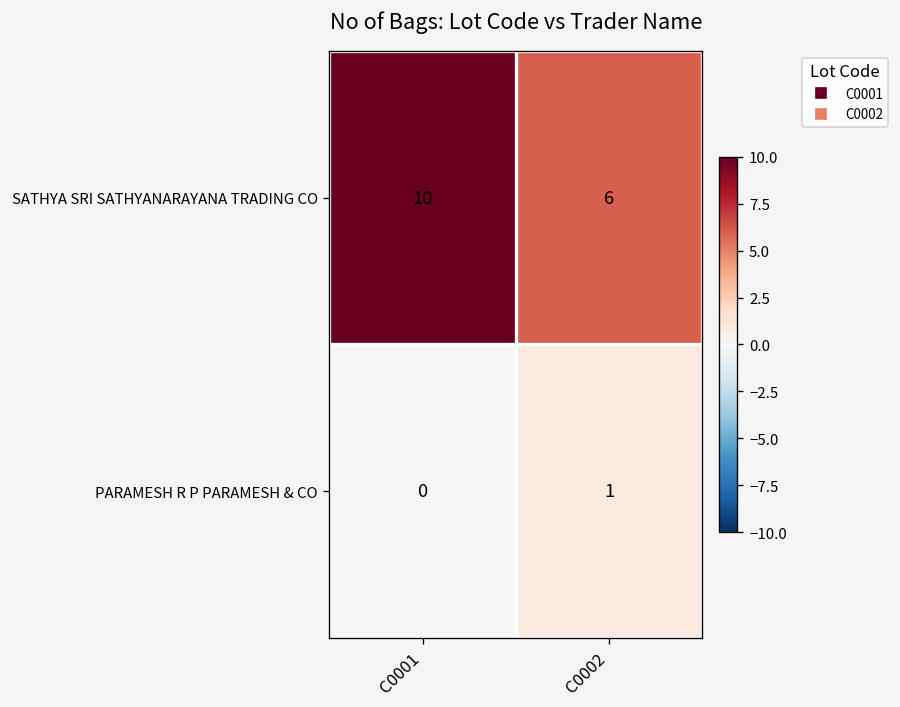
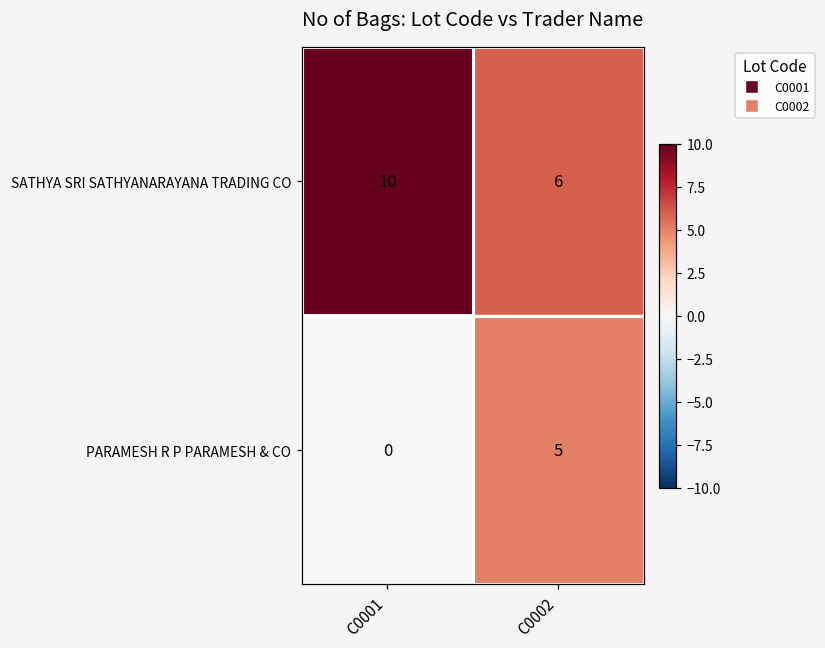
  {
    "SATHYA SRI SATHYANARAYANA TRADING CO": {
      "C0001": 10,
      "C0002": 6
    },
    "PARAMESH R P PARAMESH & CO": {
      "C0001": 0,
-     "C0002": 1
+     "C0002": 5
    }
  }
